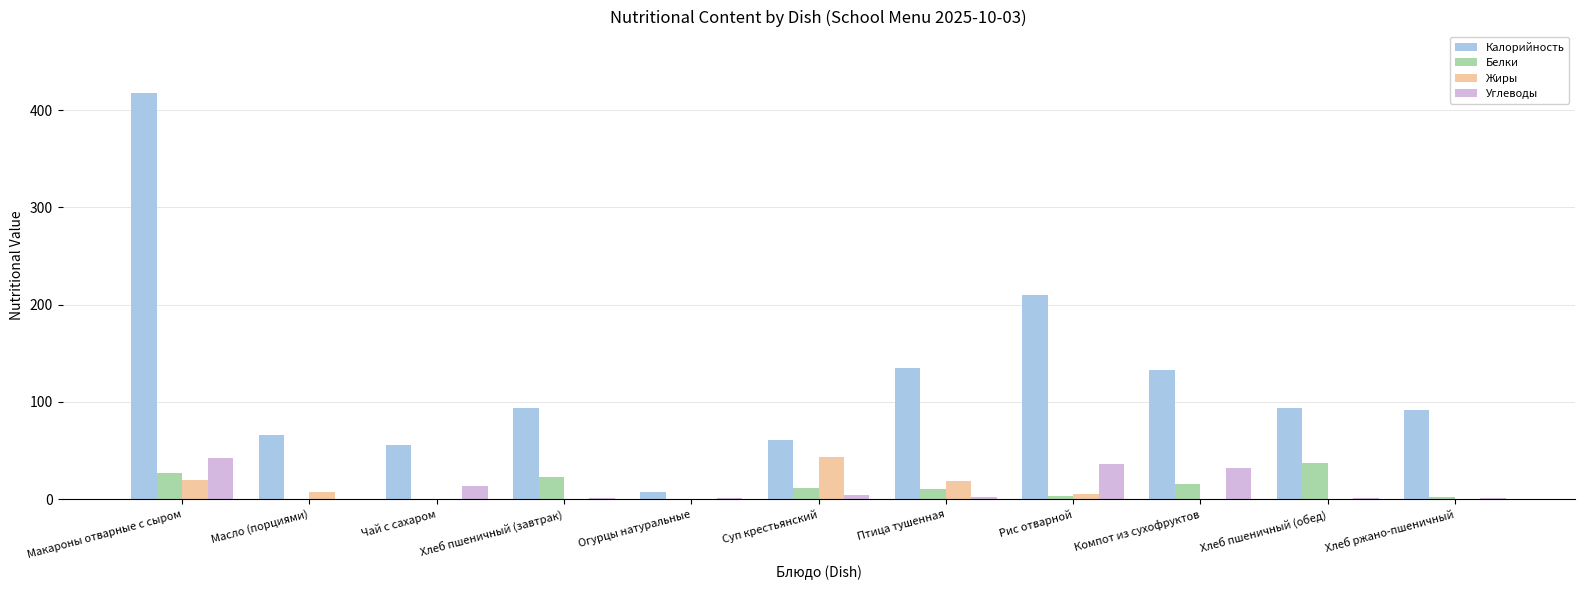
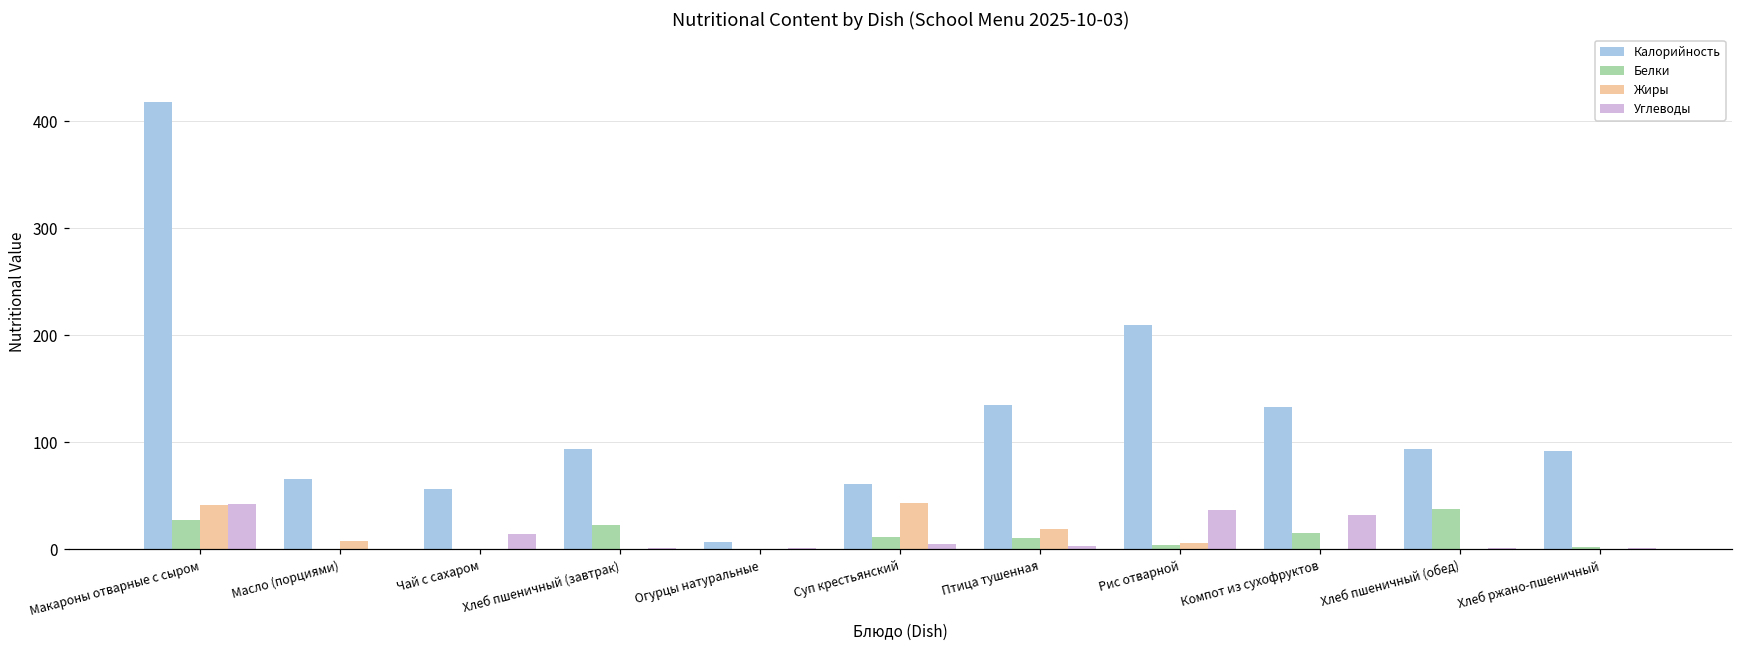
  {
    "Белки": {
      "Макароны отварные с сыром": 30,
      "Хлеб пшеничный (завтрак)": 20,
      "Суп крестьянский": 10,
      "Птица тушенная": 10,
      "Рис отварной": 0,
      "Компот из сухофруктов": 20,
      "Хлеб пшеничный (обед)": 40
    },
    "Жиры": {
-     "Макароны отварные с сыром": 20,
+     "Макароны отварные с сыром": 40,
      "Масло (порциями)": 10,
      "Суп крестьянский": 40,
      "Птица тушенная": 20,
      "Рис отварной": 10
    }
  }
